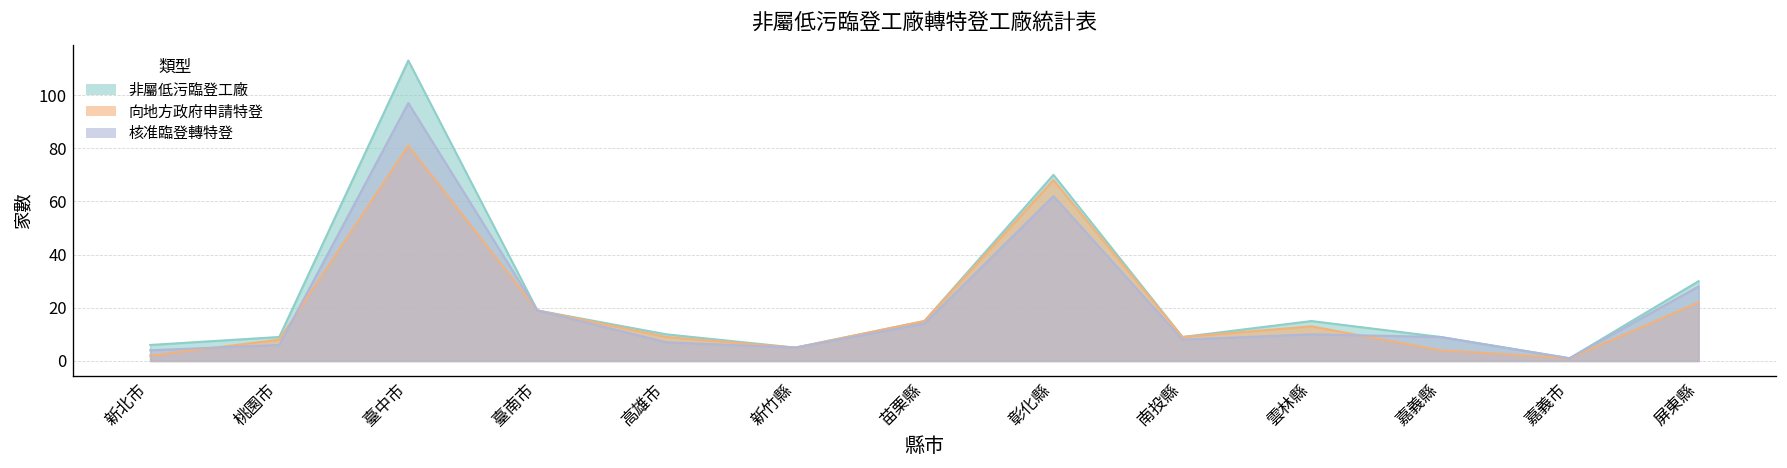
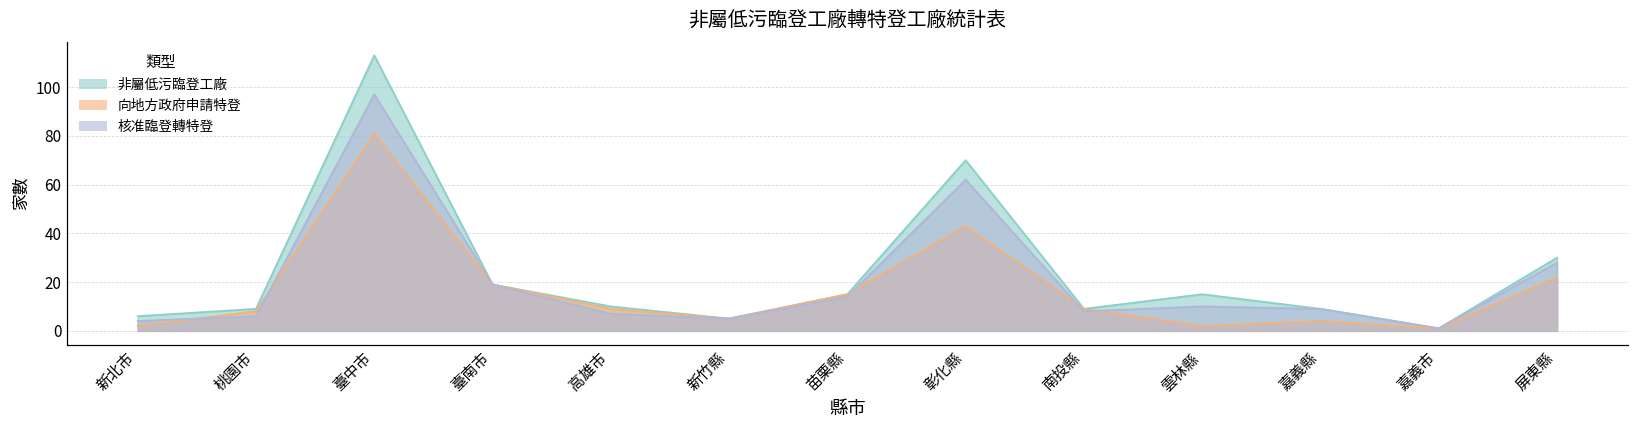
  {
    "向地方政府申請特登": {
      "新北市": 2,
      "臺中市": 81,
-     "彰化縣": 68,
-     "雲林縣": 13,
+     "彰化縣": 43,
+     "雲林縣": 2,
      "嘉義縣": 4,
      "屏東縣": 22
    }
  }
